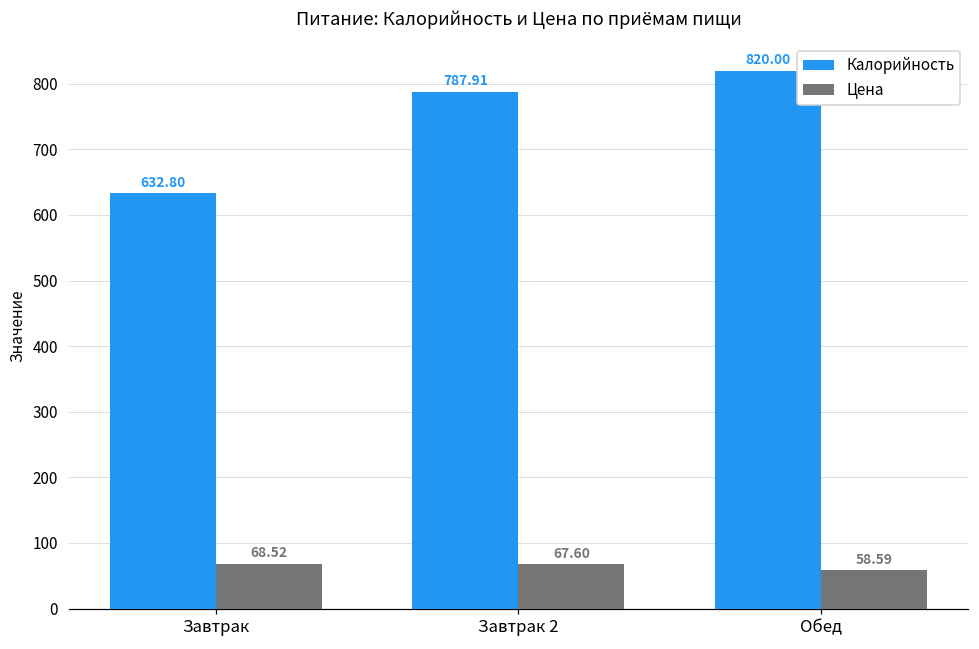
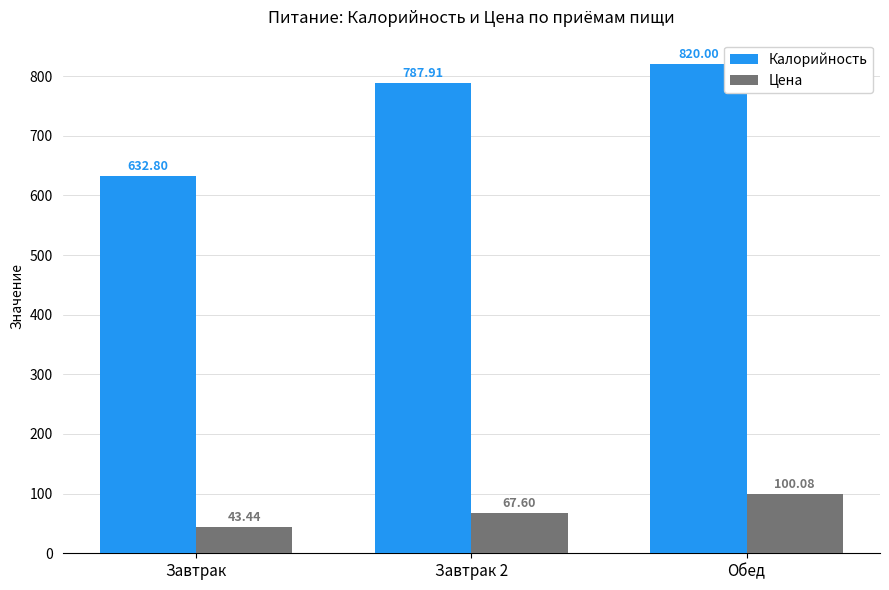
  {
    "Калорийность": {
      "Завтрак": 632.80,
      "Завтрак 2": 787.91,
      "Обед": 820.00
    },
    "Цена": {
-     "Завтрак": 68.52,
+     "Завтрак": 43.44,
      "Завтрак 2": 67.60,
-     "Обед": 58.59
+     "Обед": 100.08
    }
  }
